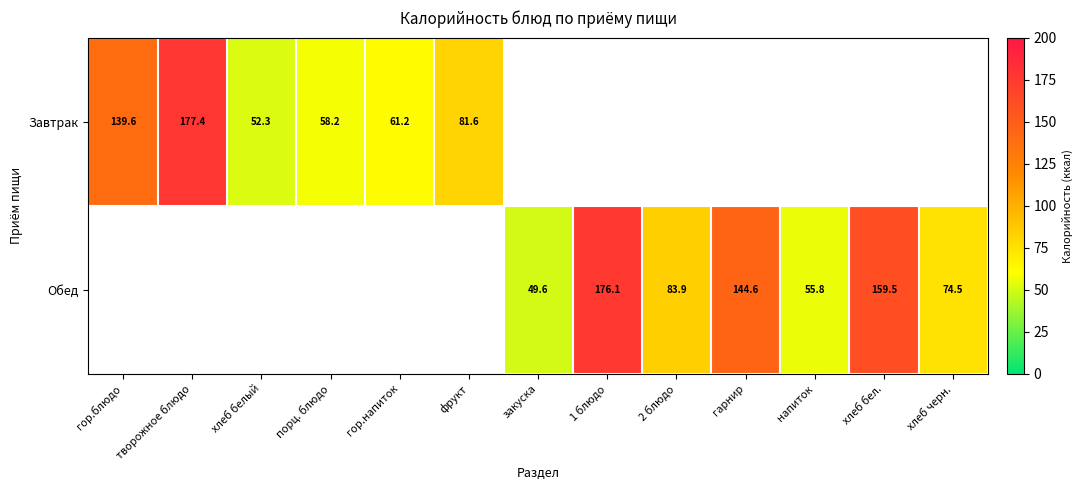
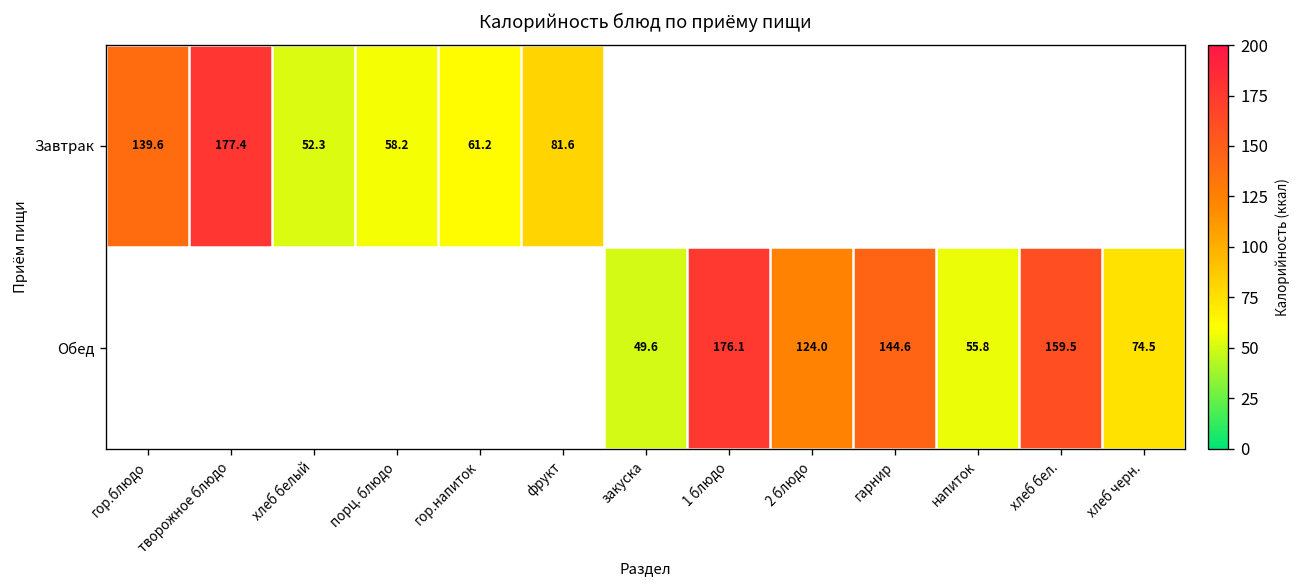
  {
    "Завтрак": {
      "гор.блюдо": 139.6,
      "творожное блюдо": 177.4,
      "хлеб белый": 52.3,
      "порц. блюдо": 58.2,
      "гор.напиток": 61.2,
      "фрукт": 81.6
    },
    "Обед": {
      "закуска": 49.6,
      "1 блюдо": 176.1,
-     "2 блюдо": 83.9,
+     "2 блюдо": 124.0,
      "гарнир": 144.6,
      "напиток": 55.8,
      "хлеб бел.": 159.5,
      "хлеб черн.": 74.5
    }
  }
